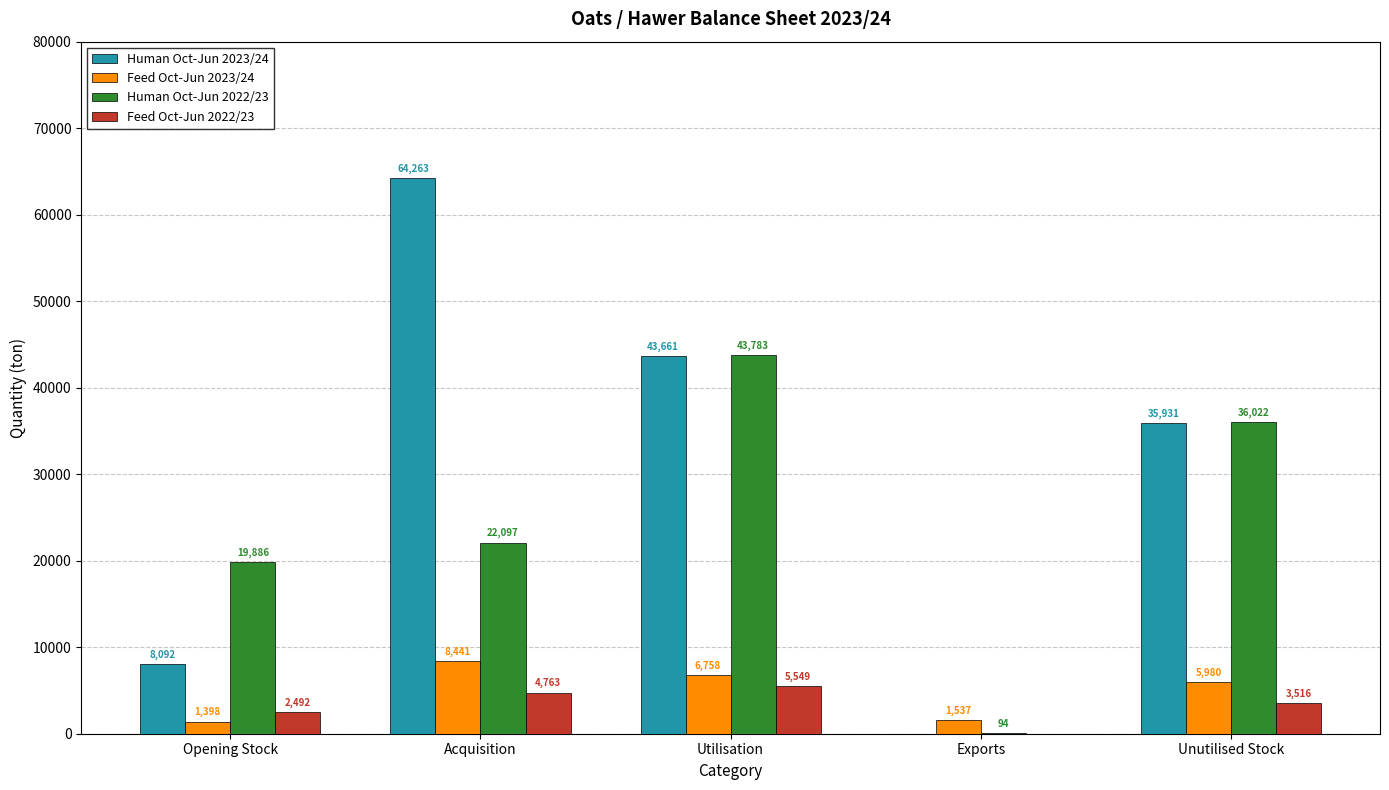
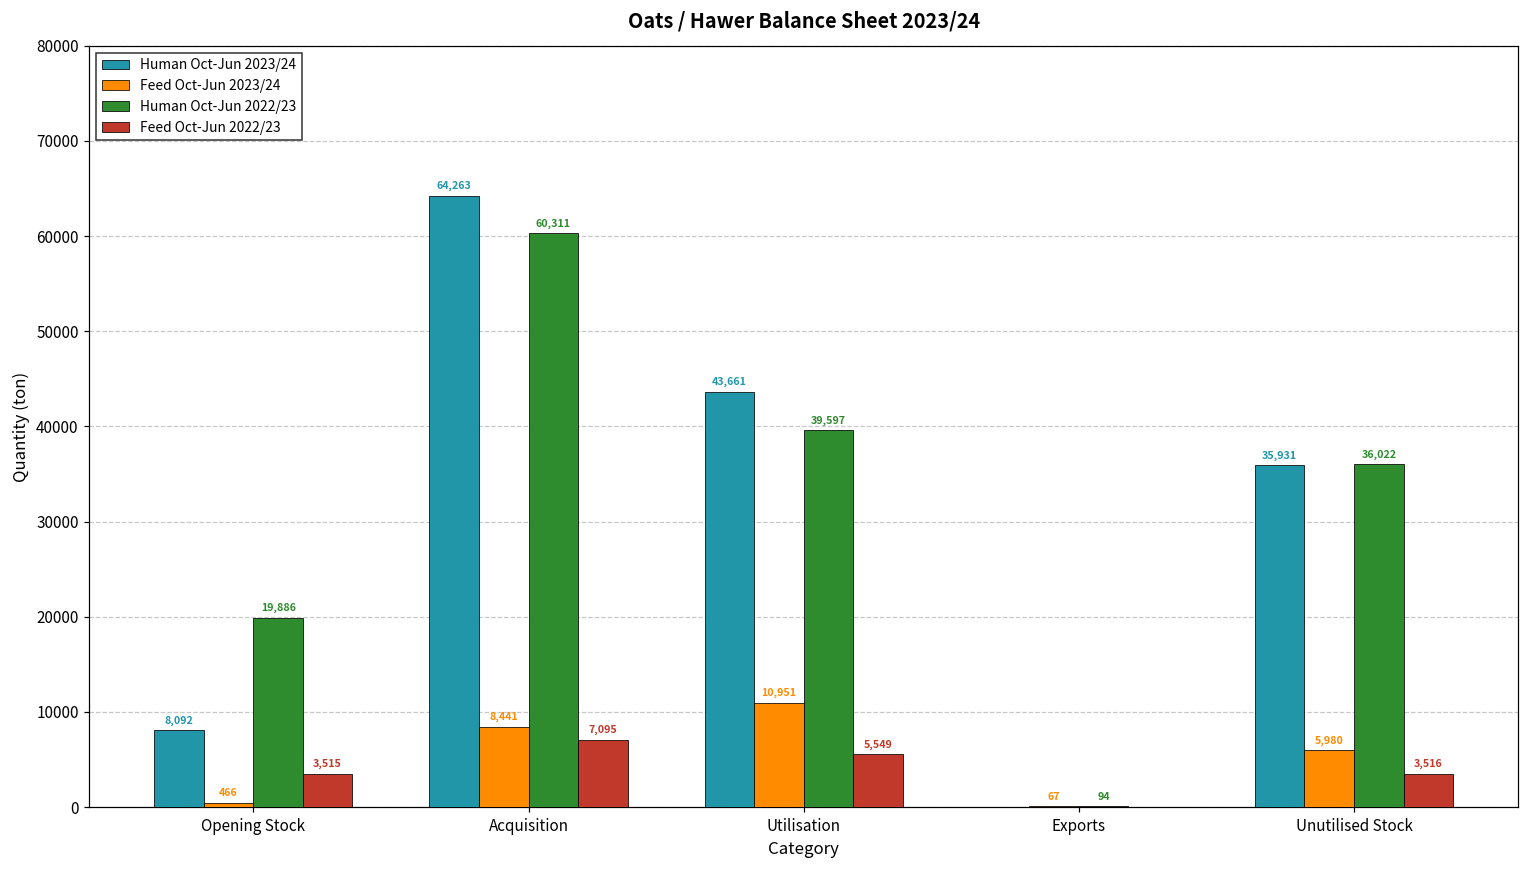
  {
    "Human Oct-Jun 2023/24": {
      "Opening Stock": "8,092",
      "Acquisition": "64,263",
      "Utilisation": "43,661",
      "Unutilised Stock": "35,931"
    },
    "Feed Oct-Jun 2023/24": {
-     "Opening Stock": "1,398",
+     "Opening Stock": "466",
      "Acquisition": "8,441",
-     "Utilisation": "6,758",
-     "Exports": "1,537",
+     "Utilisation": "10,951",
+     "Exports": "67",
      "Unutilised Stock": "5,980"
    },
    "Human Oct-Jun 2022/23": {
      "Opening Stock": "19,886",
-     "Acquisition": "22,097",
-     "Utilisation": "43,783",
+     "Acquisition": "60,311",
+     "Utilisation": "39,597",
      "Exports": "94",
      "Unutilised Stock": "36,022"
    },
    "Feed Oct-Jun 2022/23": {
-     "Opening Stock": "2,492",
-     "Acquisition": "4,763",
+     "Opening Stock": "3,515",
+     "Acquisition": "7,095",
      "Utilisation": "5,549",
      "Unutilised Stock": "3,516"
    }
  }
